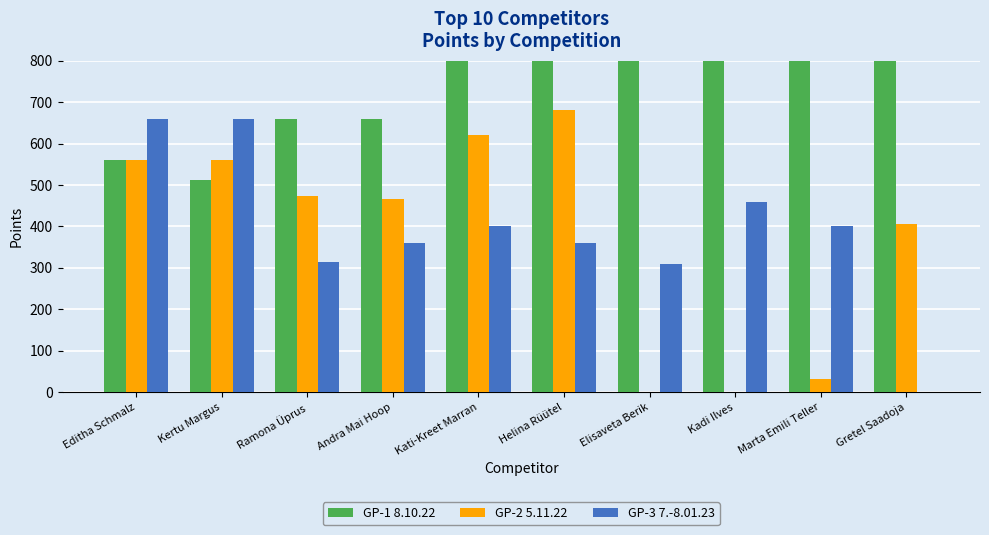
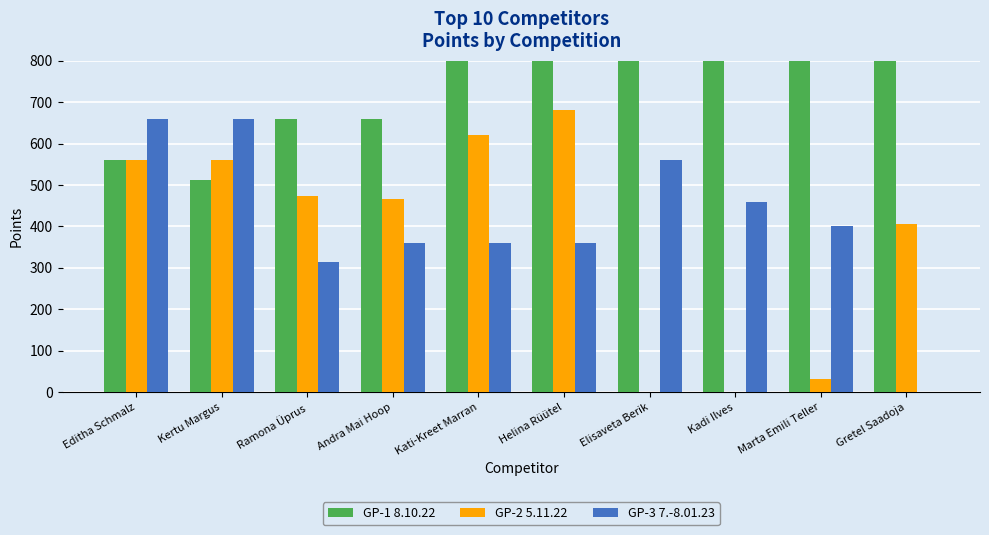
  {
    "GP-1 8.10.22": {
      "Editha Schmalz": 560,
      "Kertu Margus": 510,
      "Ramona Üprus": 660,
      "Andra Mai Hoop": 660
    },
    "GP-2 5.11.22": {
      "Editha Schmalz": 560,
      "Kertu Margus": 560,
      "Ramona Üprus": 470,
      "Andra Mai Hoop": 470,
      "Kati-Kreet Marran": 620,
      "Helina Rüütel": 680,
      "Elisaveta Berik": 0,
      "Kadi Ilves": 0,
      "Marta Emili Teller": 30,
      "Gretel Saadoja": 410
    },
    "GP-3 7.-8.01.23": {
      "Editha Schmalz": 660,
      "Kertu Margus": 660,
      "Ramona Üprus": 310,
      "Andra Mai Hoop": 360,
-     "Kati-Kreet Marran": 400,
+     "Kati-Kreet Marran": 360,
      "Helina Rüütel": 360,
-     "Elisaveta Berik": 310,
+     "Elisaveta Berik": 560,
      "Kadi Ilves": 460,
      "Marta Emili Teller": 400,
      "Gretel Saadoja": 0
    }
  }
